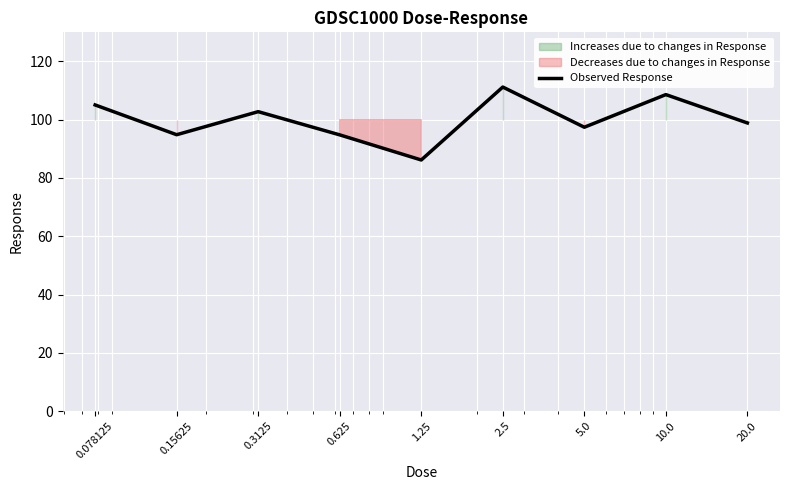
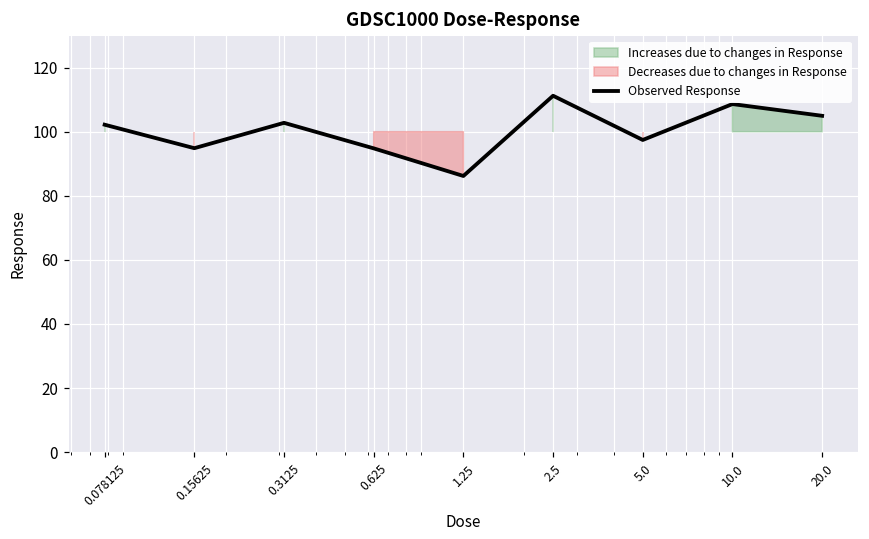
  {
-   "0.078125": 105,
+   "0.078125": 102,
    "0.15625": 95,
    "0.3125": 103,
    "0.625": 95,
    "1.25": 86,
    "2.5": 111,
    "5.0": 97,
    "10.0": 109,
-   "20.0": 99
+   "20.0": 105
  }
